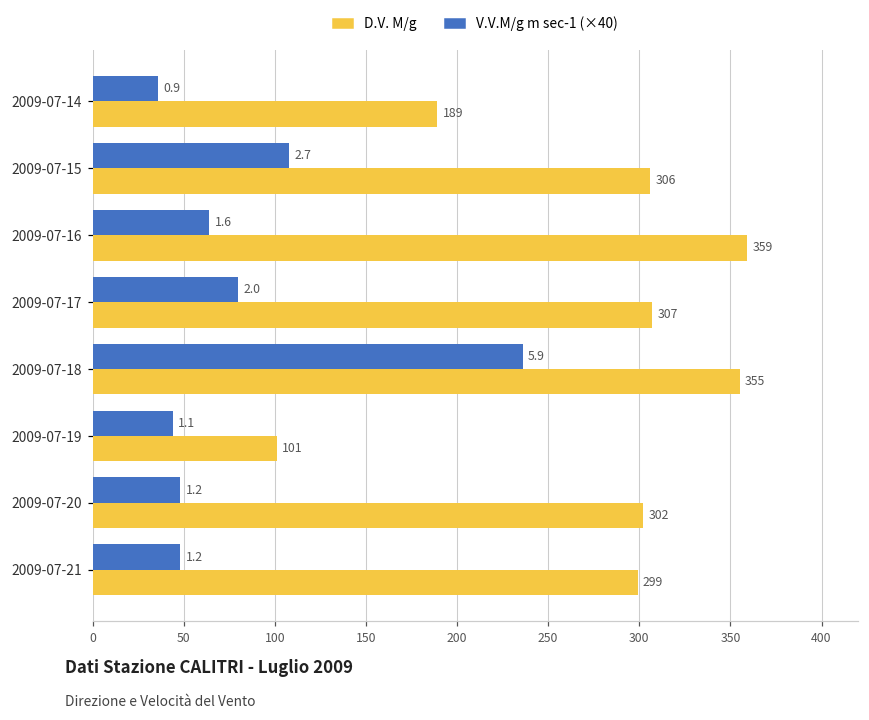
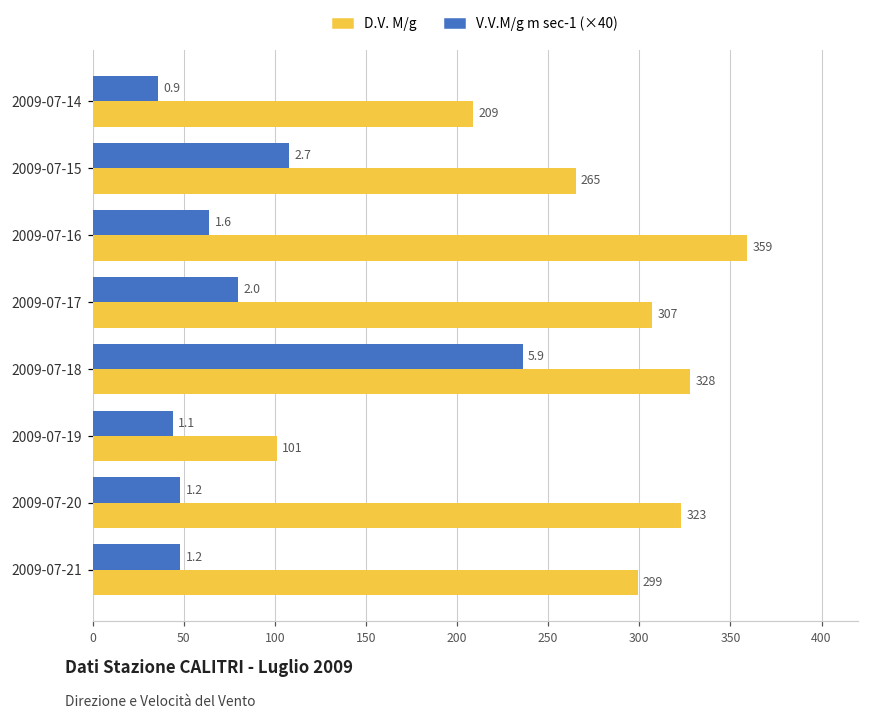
  {
    "D.V. M/g": {
-     "2009-07-14": 189,
-     "2009-07-15": 306,
+     "2009-07-14": 209,
+     "2009-07-15": 265,
      "2009-07-16": 359,
      "2009-07-17": 307,
-     "2009-07-18": 355,
+     "2009-07-18": 328,
      "2009-07-19": 101,
-     "2009-07-20": 302,
+     "2009-07-20": 323,
      "2009-07-21": 299
    }
  }
